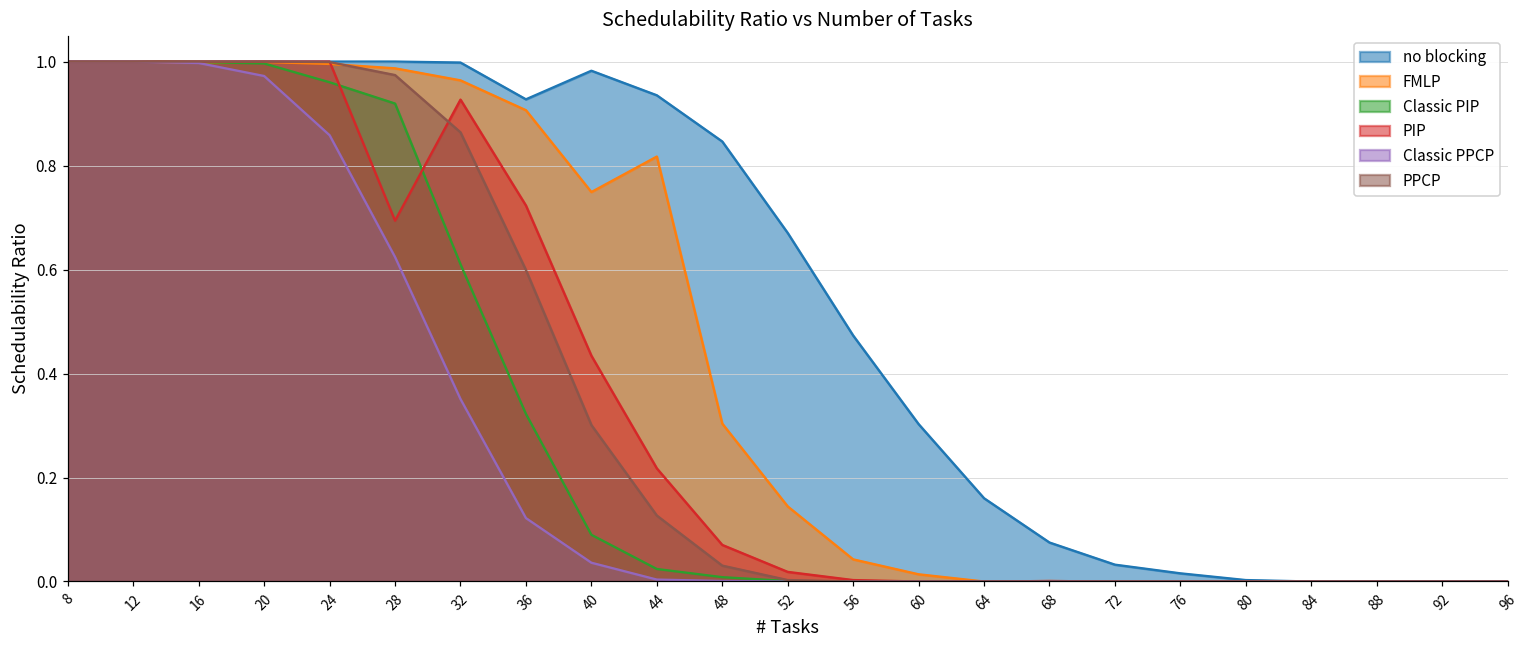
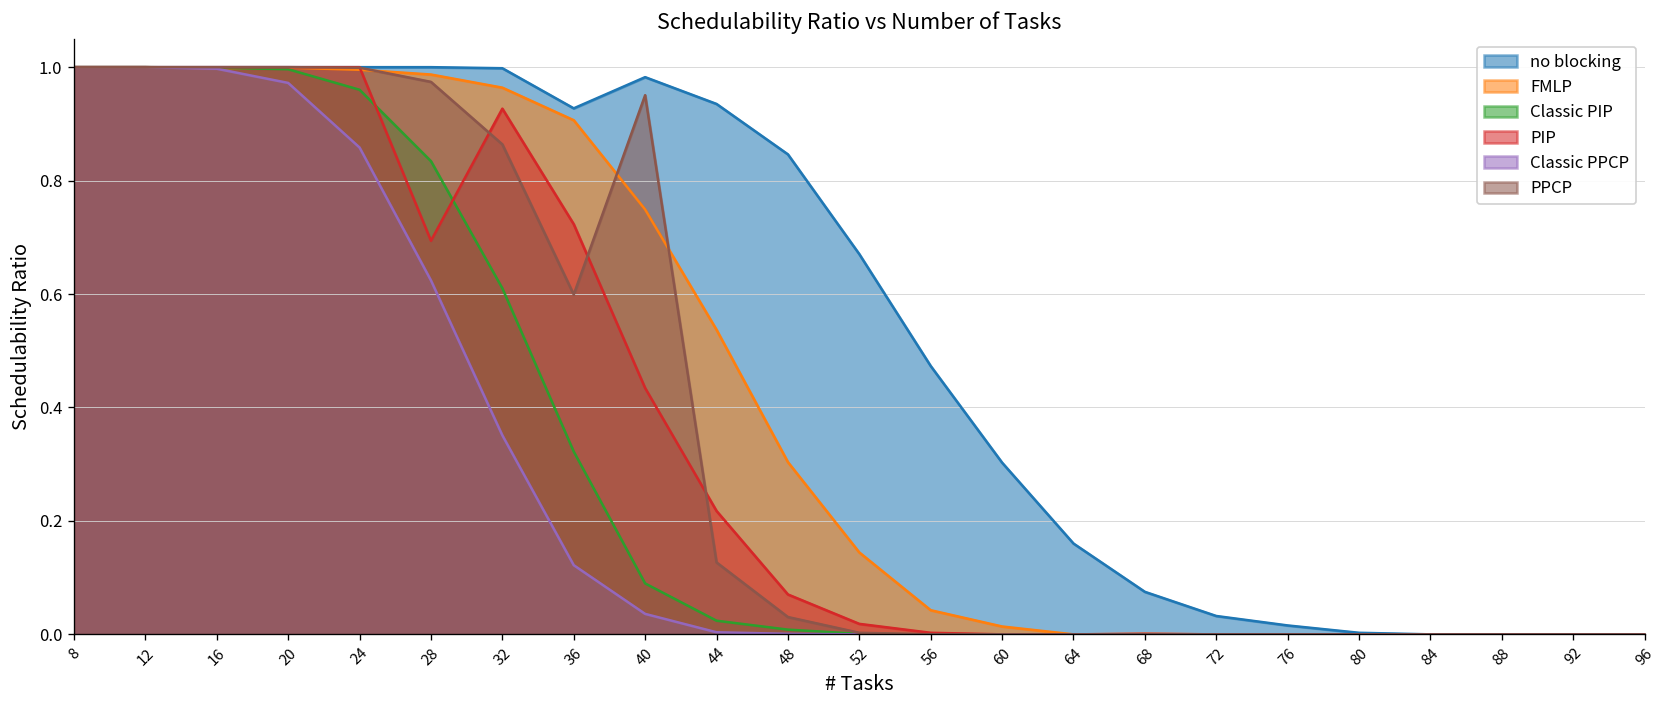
  {
    "no blocking": {
      "28": 1.00,
      "32": 1.00,
      "36": 0.93,
      "40": 0.98,
      "44": 0.94,
      "48": 0.85,
      "52": 0.67,
      "56": 0.47,
      "60": 0.30,
      "64": 0.16,
      "68": 0.08,
      "72": 0.03,
      "76": 0.02
    },
    "FMLP": {
      "28": 0.99,
      "32": 0.96,
      "36": 0.91,
      "40": 0.75,
-     "44": 0.82,
+     "44": 0.54,
      "48": 0.30,
      "52": 0.14,
      "56": 0.04,
      "60": 0.01
    },
    "Classic PIP": {
      "24": 0.96,
-     "28": 0.92,
+     "28": 0.83,
      "32": 0.61,
      "36": 0.32,
      "40": 0.09,
      "44": 0.02,
      "48": 0.01
    },
    "PIP": {
      "28": 0.69,
      "32": 0.93,
      "36": 0.72,
      "40": 0.43,
      "44": 0.22,
      "48": 0.07,
      "52": 0.02
    },
    "Classic PPCP": {
      "20": 0.97,
      "24": 0.86,
      "28": 0.62,
      "32": 0.35,
      "36": 0.12,
      "40": 0.04,
      "44": 0.00,
      "48": 0.00
    },
    "PPCP": {
      "28": 0.97,
      "32": 0.86,
      "36": 0.60,
-     "40": 0.30,
+     "40": 0.95,
      "44": 0.13,
      "48": 0.03
    }
  }
